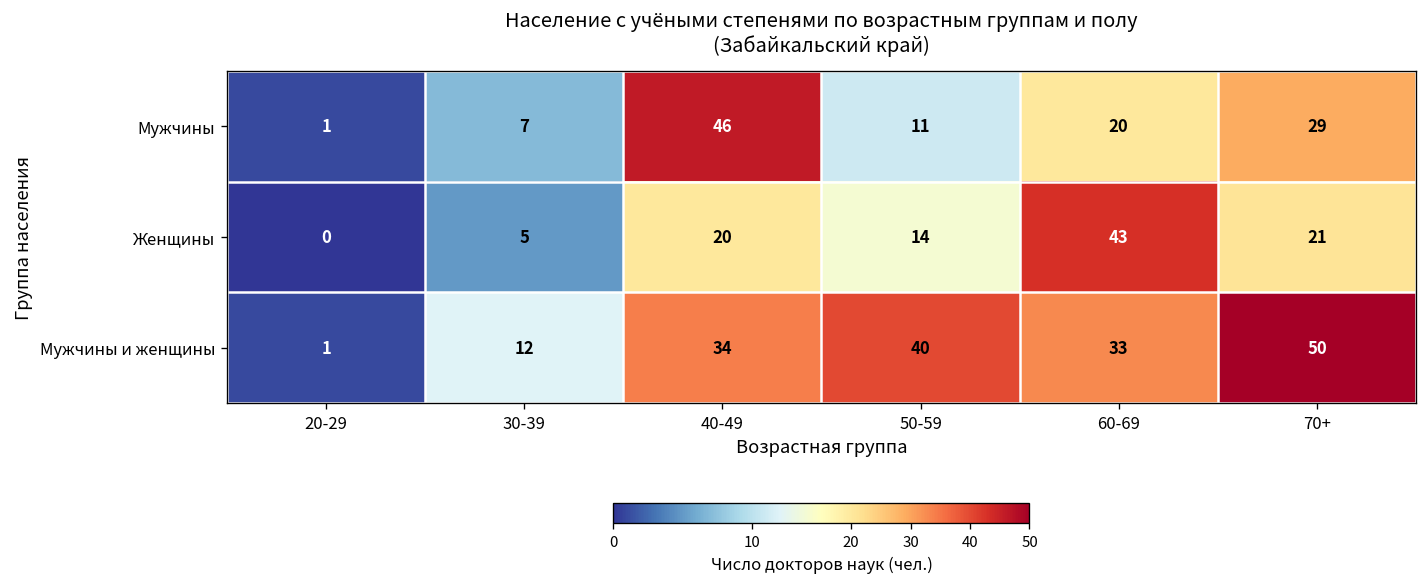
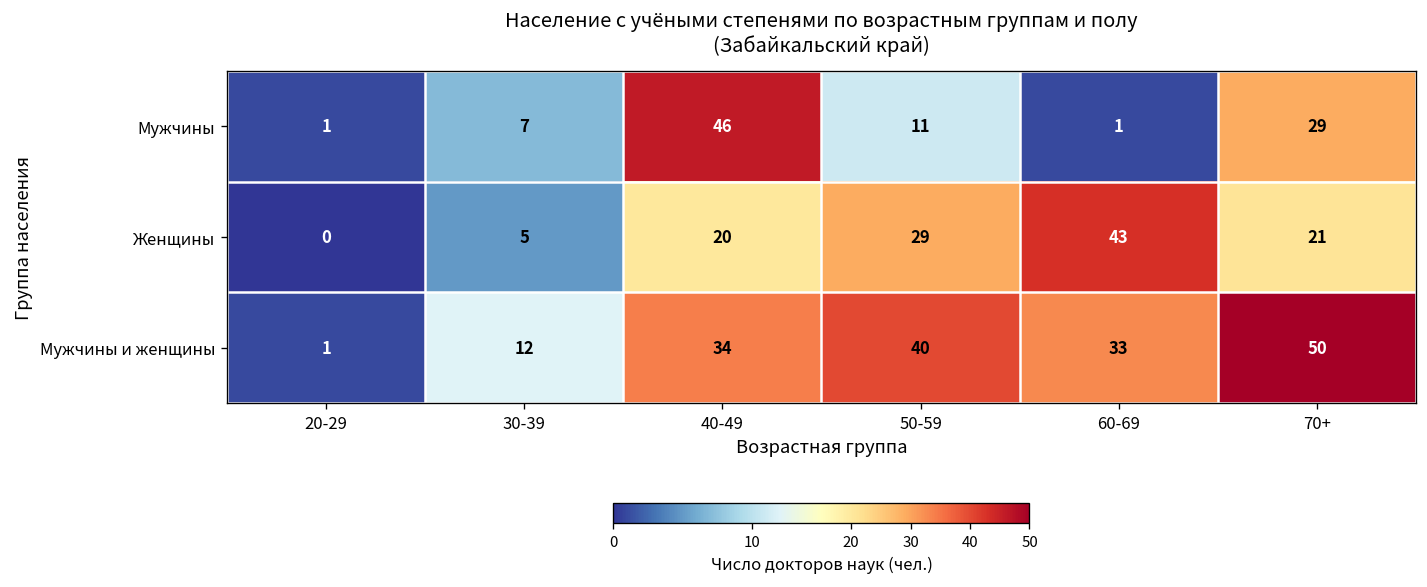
  {
    "Мужчины": {
      "20-29": 1,
      "30-39": 7,
      "40-49": 46,
      "50-59": 11,
-     "60-69": 20,
+     "60-69": 1,
      "70+": 29
    },
    "Женщины": {
      "20-29": 0,
      "30-39": 5,
      "40-49": 20,
-     "50-59": 14,
+     "50-59": 29,
      "60-69": 43,
      "70+": 21
    },
    "Мужчины и женщины": {
      "20-29": 1,
      "30-39": 12,
      "40-49": 34,
      "50-59": 40,
      "60-69": 33,
      "70+": 50
    }
  }
